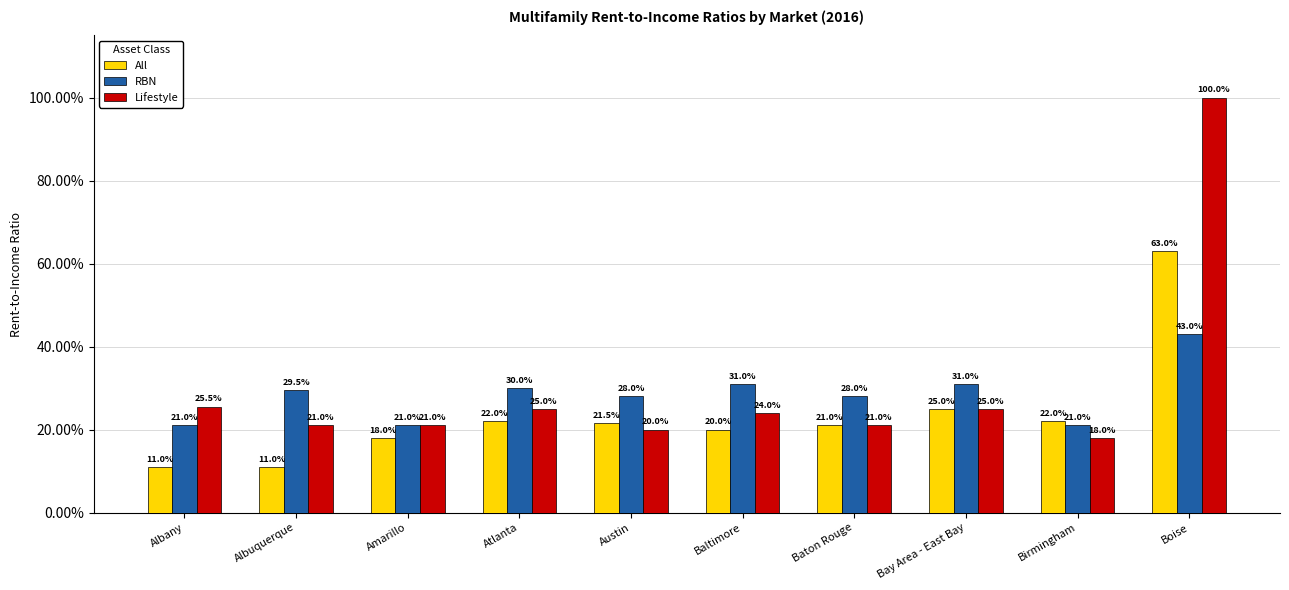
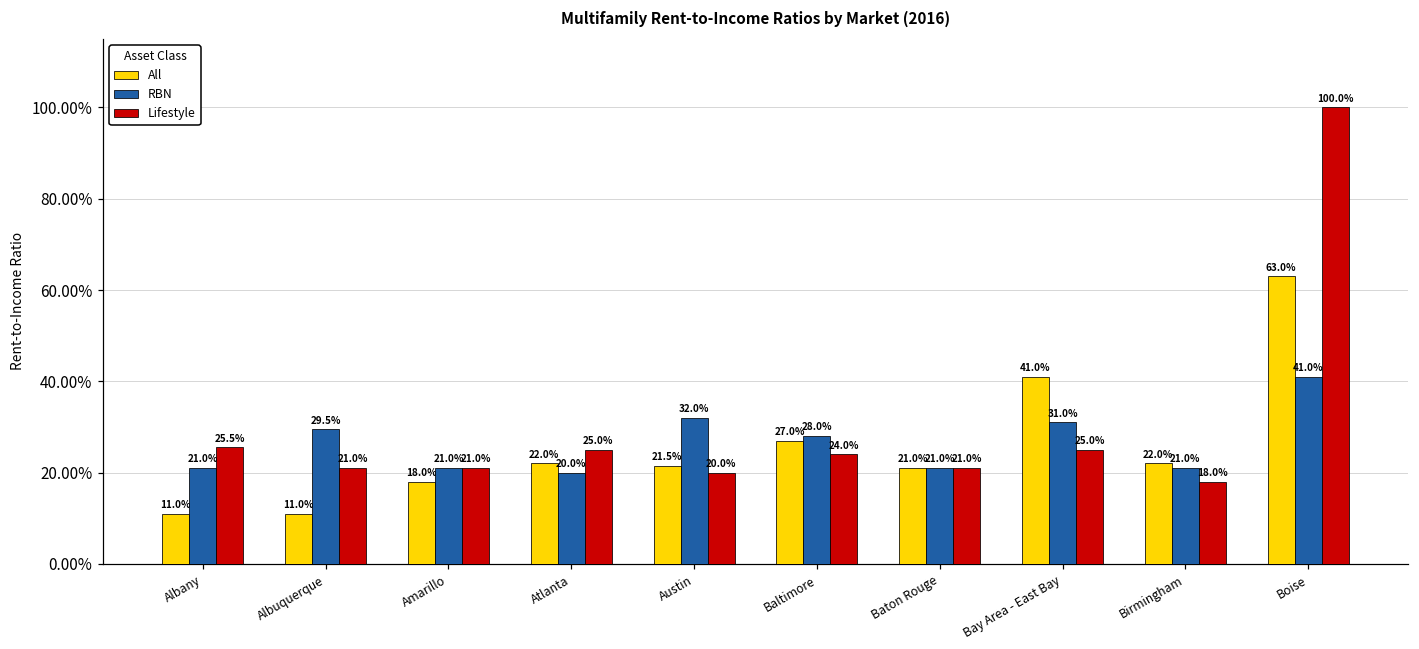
  {
    "All": {
      "Albany": "11.0%",
      "Albuquerque": "11.0%",
      "Amarillo": "18.0%",
      "Atlanta": "22.0%",
      "Austin": "21.5%",
-     "Baltimore": "20.0%",
+     "Baltimore": "27.0%",
      "Baton Rouge": "21.0%",
-     "Bay Area - East Bay": "25.0%",
+     "Bay Area - East Bay": "41.0%",
      "Birmingham": "22.0%",
      "Boise": "63.0%"
    },
    "RBN": {
      "Albany": "21.0%",
      "Albuquerque": "29.5%",
      "Amarillo": "21.0%",
-     "Atlanta": "30.0%",
-     "Austin": "28.0%",
-     "Baltimore": "31.0%",
-     "Baton Rouge": "28.0%",
+     "Atlanta": "20.0%",
+     "Austin": "32.0%",
+     "Baltimore": "28.0%",
+     "Baton Rouge": "21.0%",
      "Bay Area - East Bay": "31.0%",
      "Birmingham": "21.0%",
-     "Boise": "43.0%"
+     "Boise": "41.0%"
    },
    "Lifestyle": {
      "Albany": "25.5%",
      "Albuquerque": "21.0%",
      "Amarillo": "21.0%",
      "Atlanta": "25.0%",
      "Austin": "20.0%",
      "Baltimore": "24.0%",
      "Baton Rouge": "21.0%",
      "Bay Area - East Bay": "25.0%",
      "Birmingham": "18.0%",
      "Boise": "100.0%"
    }
  }
